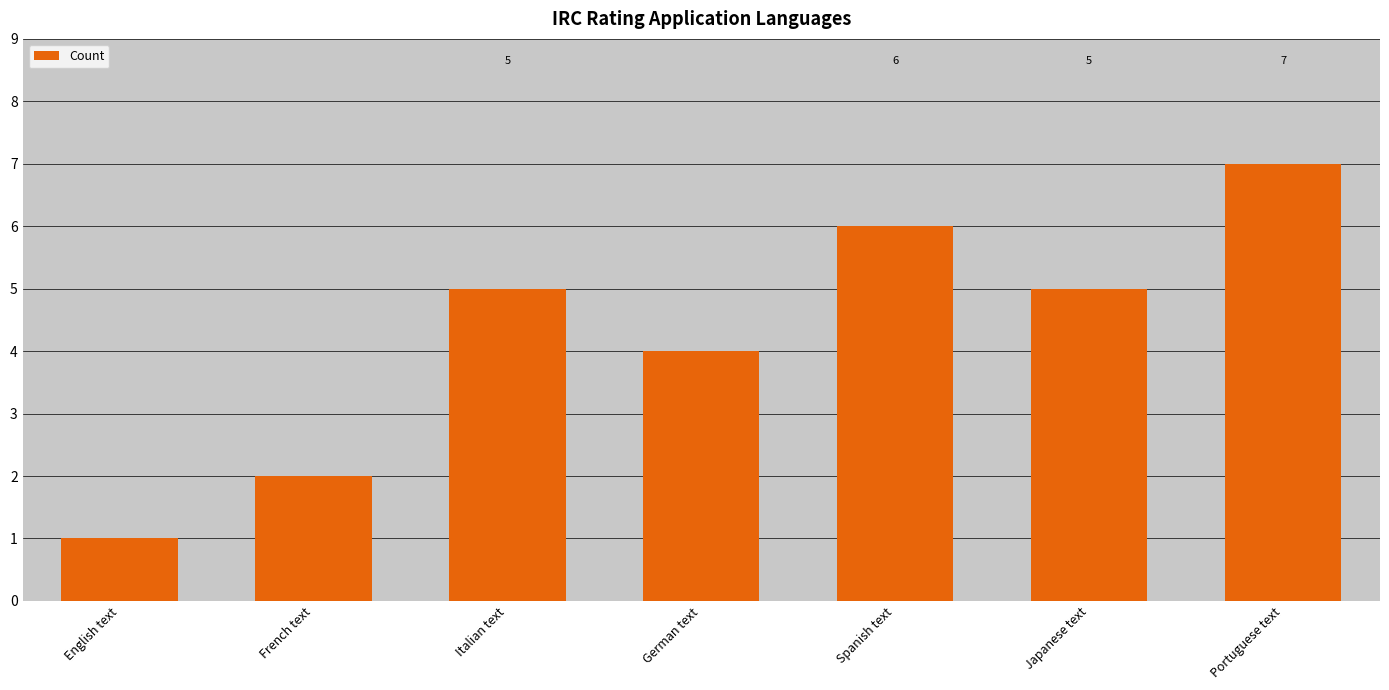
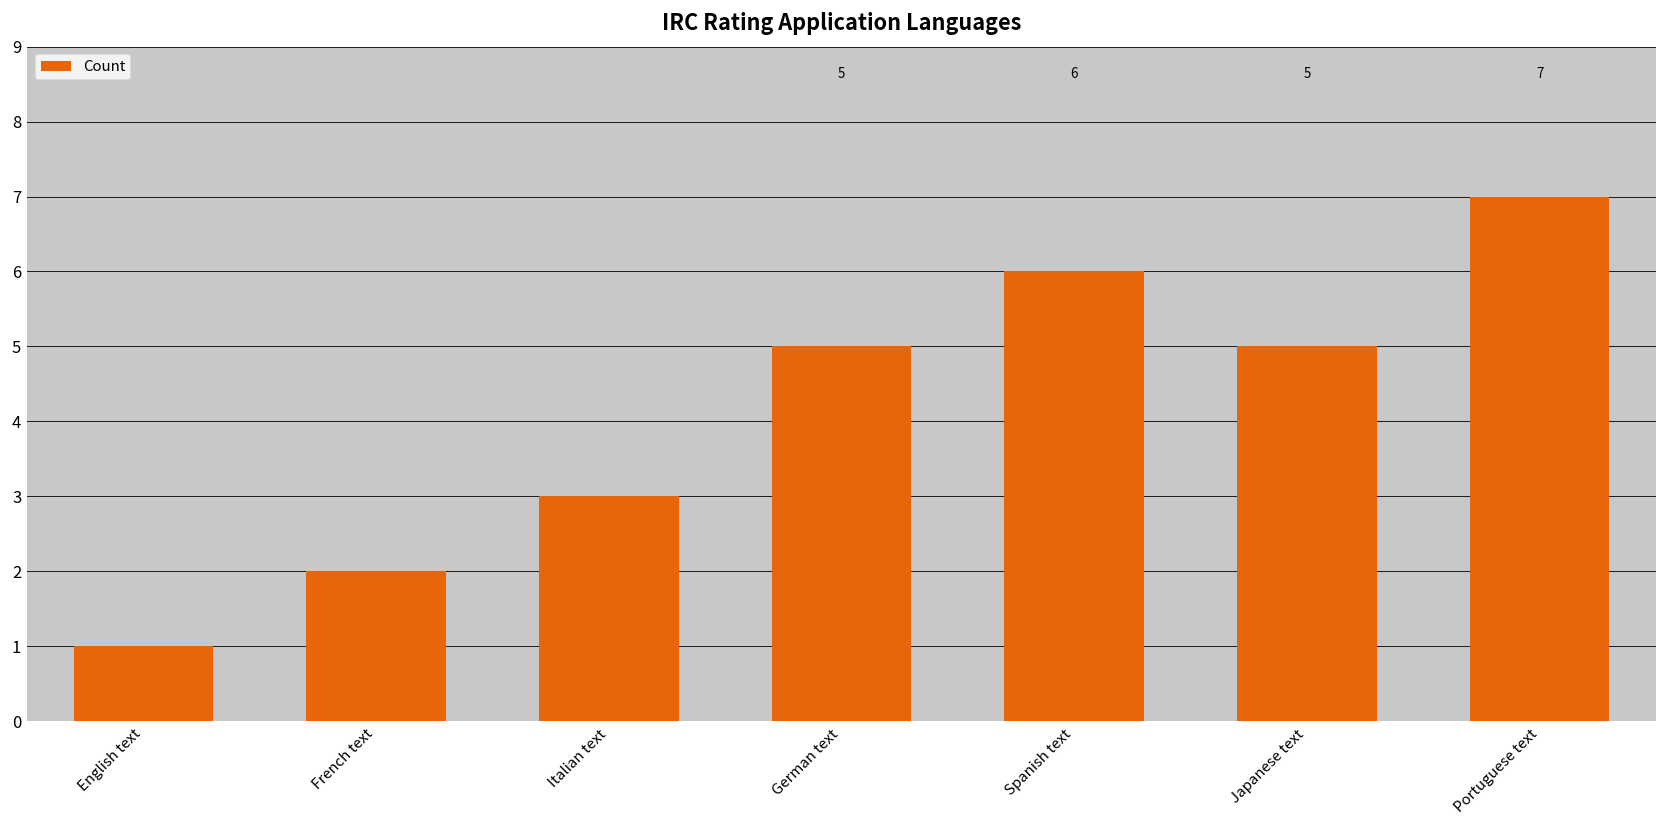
  {
    "English text": 1,
    "French text": 2,
-   "Italian text": 5,
-   "German text": 4,
+   "Italian text": 3,
+   "German text": 5,
    "Spanish text": 6,
    "Japanese text": 5,
    "Portuguese text": 7
  }
